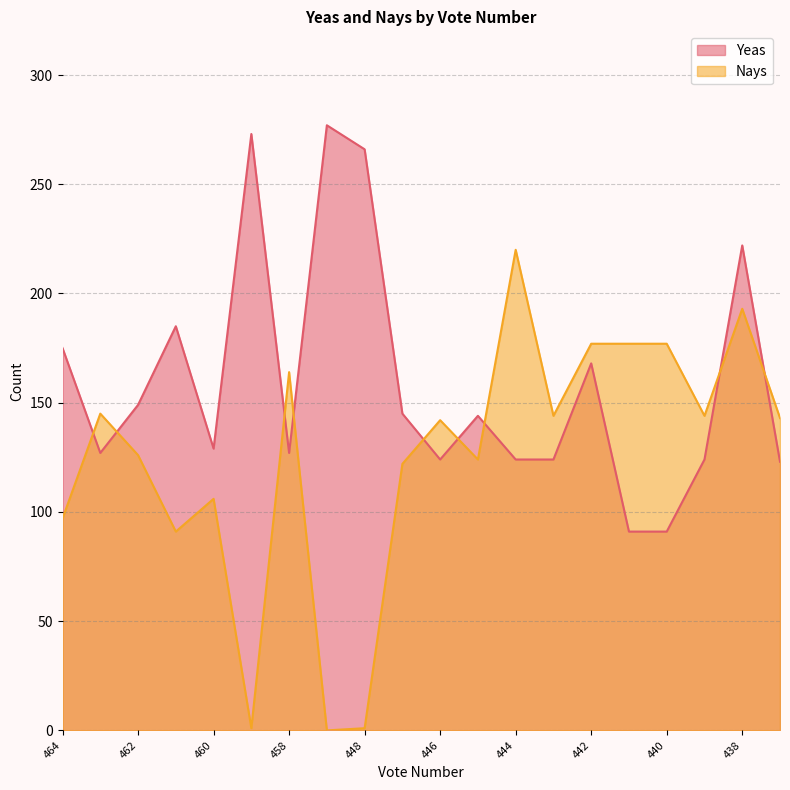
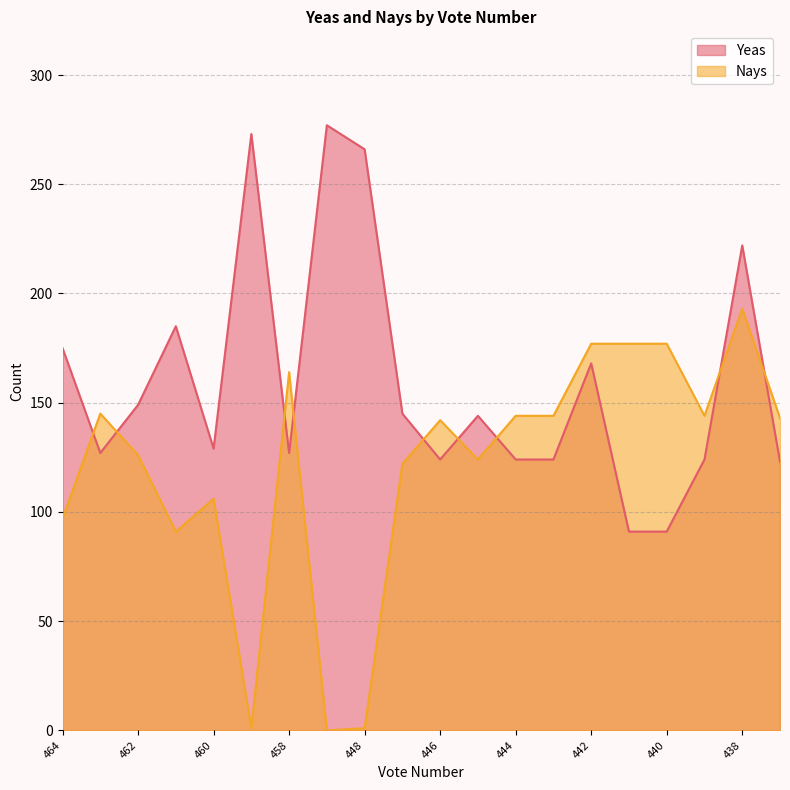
  {
    "Yeas": {
      "464": 175,
      "462": 149,
      "460": 129,
      "458": 127,
      "448": 266,
      "446": 124,
      "444": 124,
      "442": 168,
      "440": 91,
      "438": 222
    },
    "Nays": {
      "464": 97,
      "462": 126,
      "460": 106,
      "458": 164,
      "448": 1,
      "446": 142,
-     "444": 220,
+     "444": 144,
      "442": 177,
      "440": 177,
      "438": 193
    }
  }
